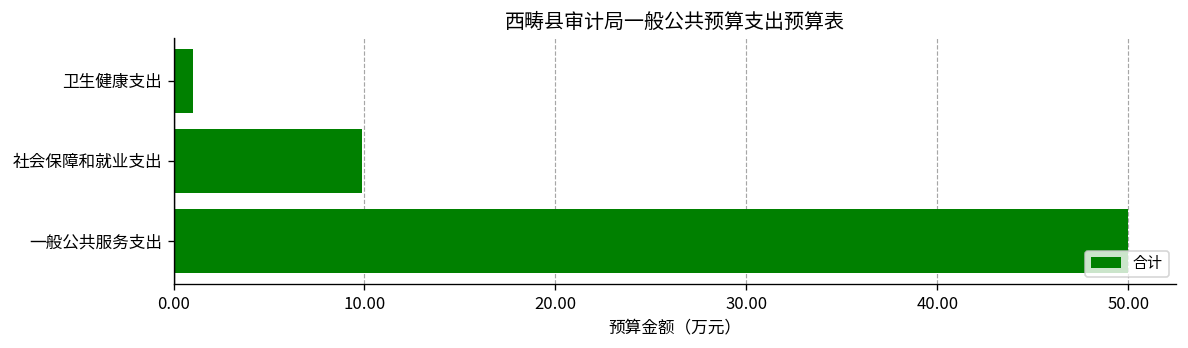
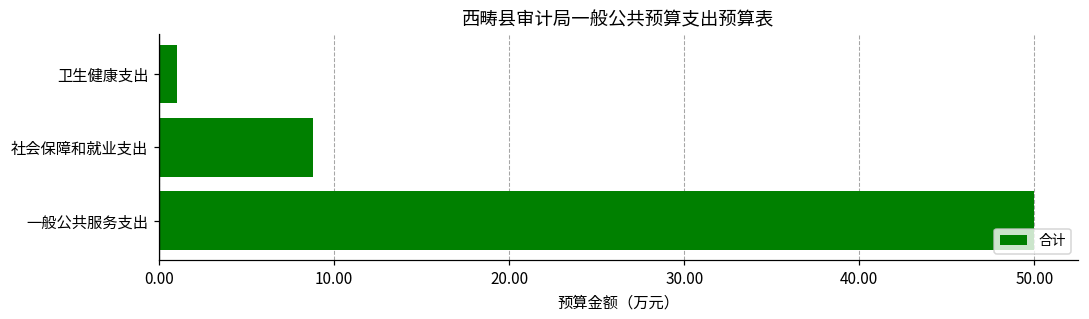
  {
    "卫生健康支出": 1.0,
-   "社会保障和就业支出": 9.9,
+   "社会保障和就业支出": 8.8,
    "一般公共服务支出": 50.0
  }
